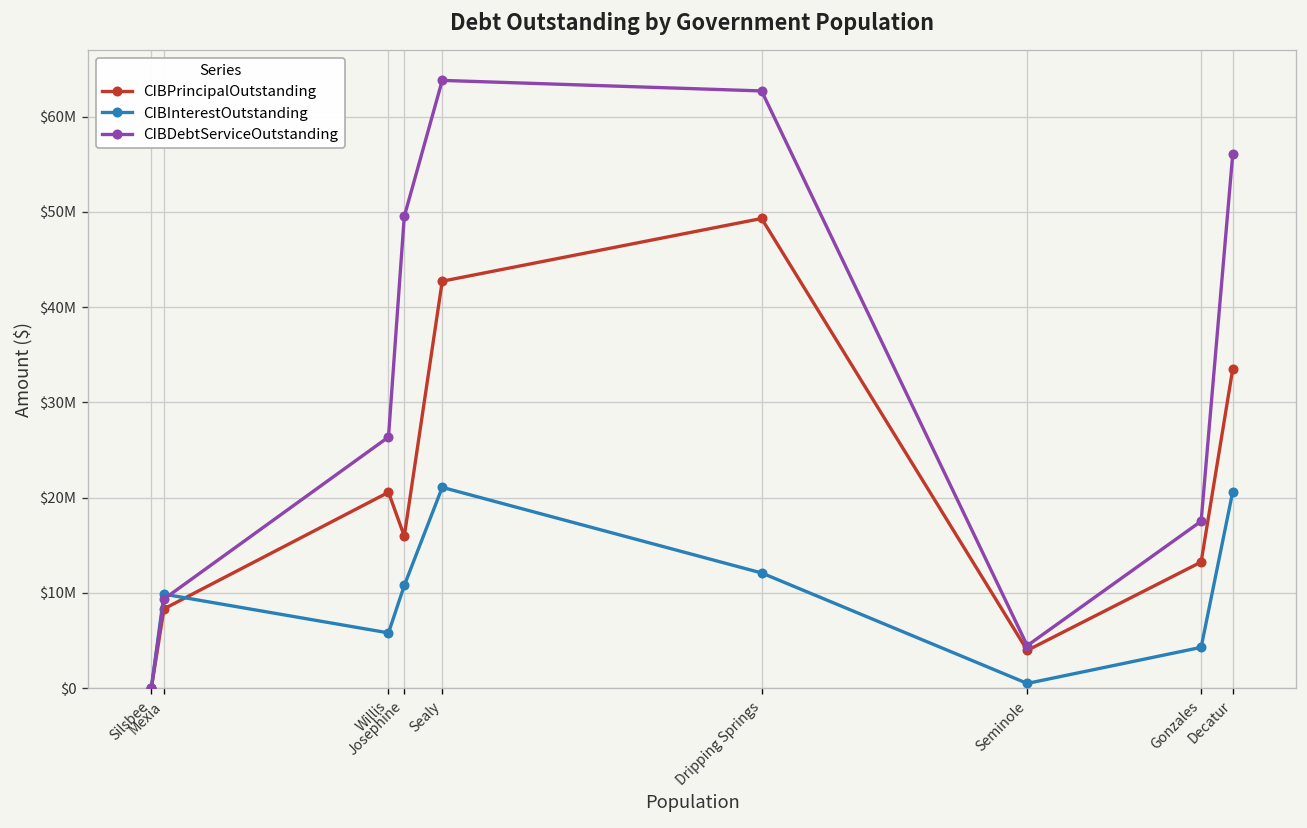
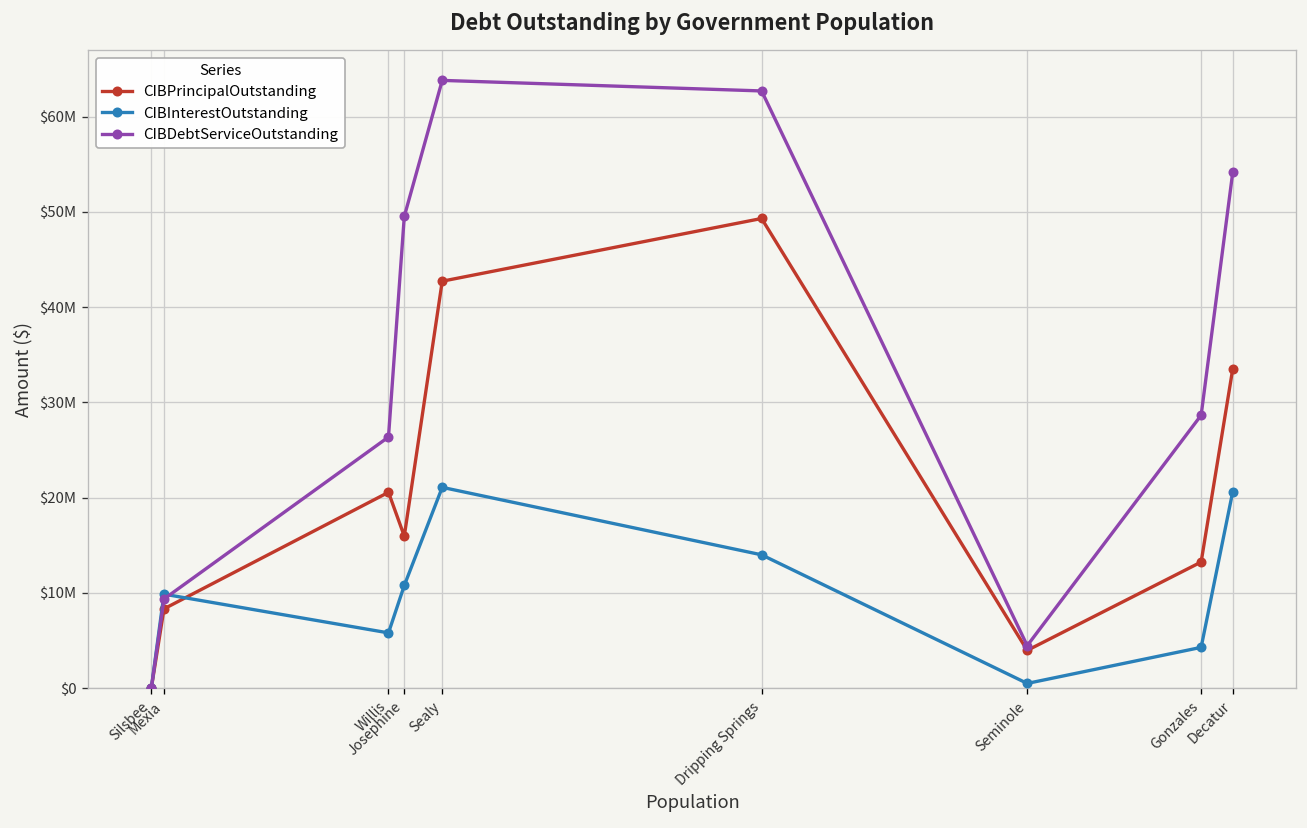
  {
    "CIBPrincipalOutstanding": {
      "Mexia": "$8000000",
      "Willis": "$21000000",
      "Josephine": "$16000000",
      "Sealy": "$43000000",
      "Dripping Springs": "$49000000",
      "Seminole": "$4000000",
      "Gonzales": "$13000000",
      "Decatur": "$34000000"
    },
    "CIBInterestOutstanding": {
      "Mexia": "$10000000",
      "Willis": "$6000000",
      "Josephine": "$11000000",
      "Sealy": "$21000000",
-     "Dripping Springs": "$12000000",
+     "Dripping Springs": "$14000000",
      "Seminole": "$0",
      "Gonzales": "$4000000",
      "Decatur": "$21000000"
    },
    "CIBDebtServiceOutstanding": {
      "Mexia": "$9000000",
      "Willis": "$26000000",
      "Josephine": "$50000000",
      "Sealy": "$64000000",
      "Dripping Springs": "$63000000",
      "Seminole": "$4000000",
-     "Gonzales": "$18000000",
-     "Decatur": "$56000000"
+     "Gonzales": "$29000000",
+     "Decatur": "$54000000"
    }
  }
